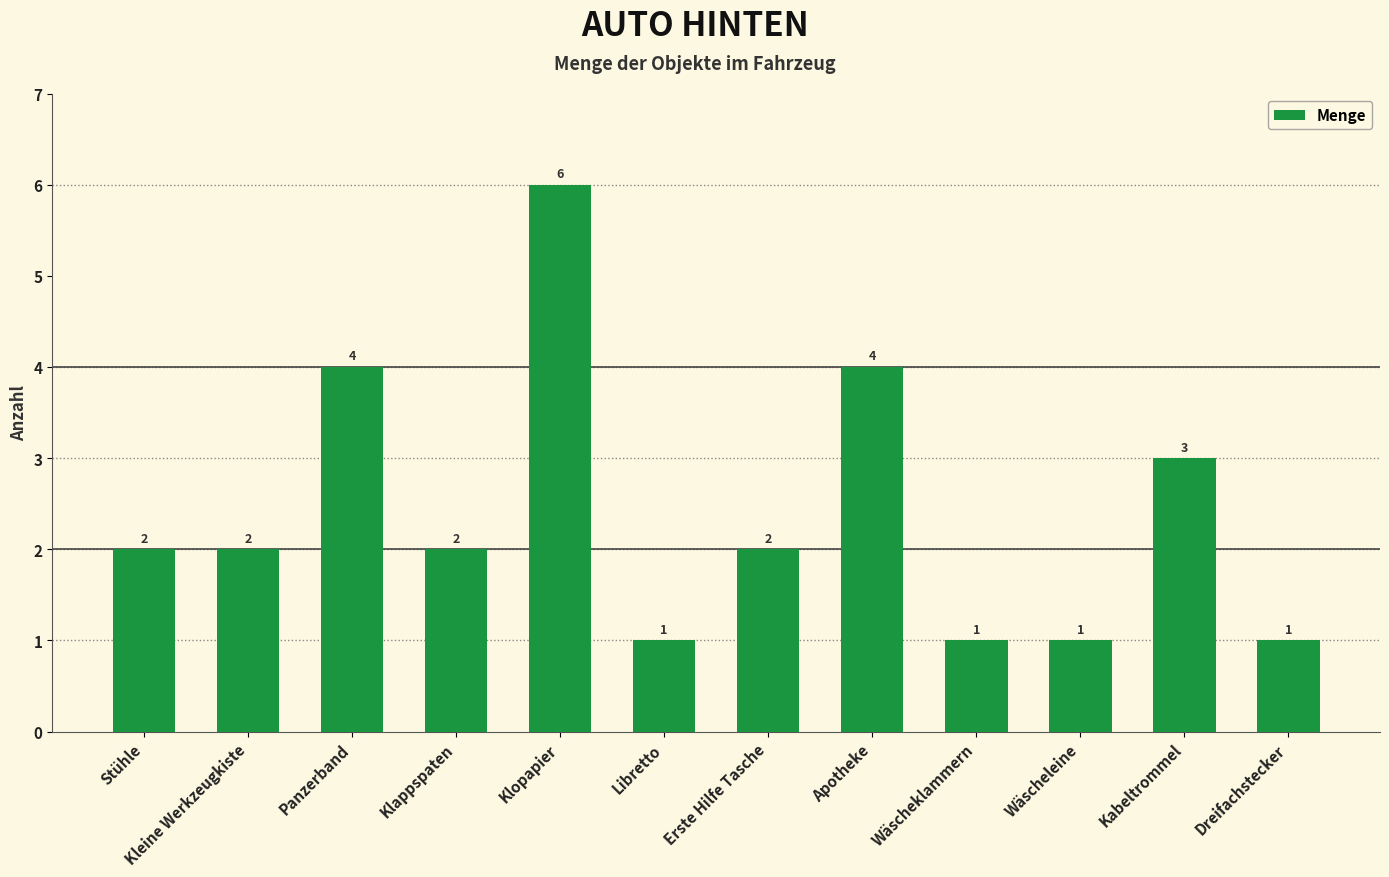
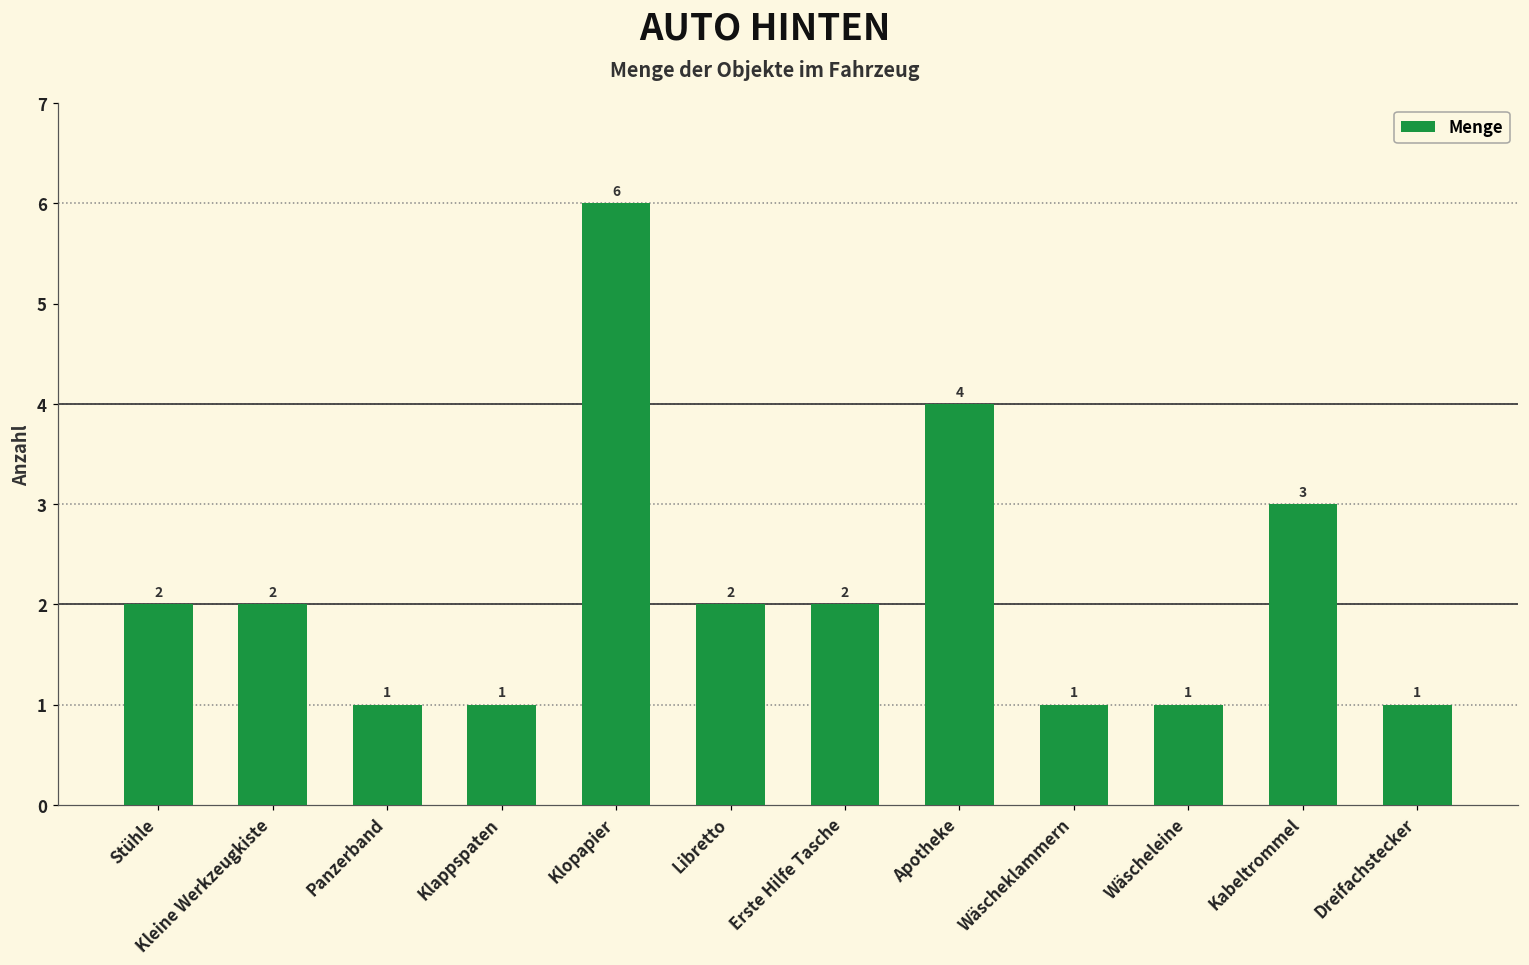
  {
    "Stühle": 2,
    "Kleine Werkzeugkiste": 2,
-   "Panzerband": 4,
-   "Klappspaten": 2,
+   "Panzerband": 1,
+   "Klappspaten": 1,
    "Klopapier": 6,
-   "Libretto": 1,
+   "Libretto": 2,
    "Erste Hilfe Tasche": 2,
    "Apotheke": 4,
    "Wäscheklammern": 1,
    "Wäscheleine": 1,
    "Kabeltrommel": 3,
    "Dreifachstecker": 1
  }
